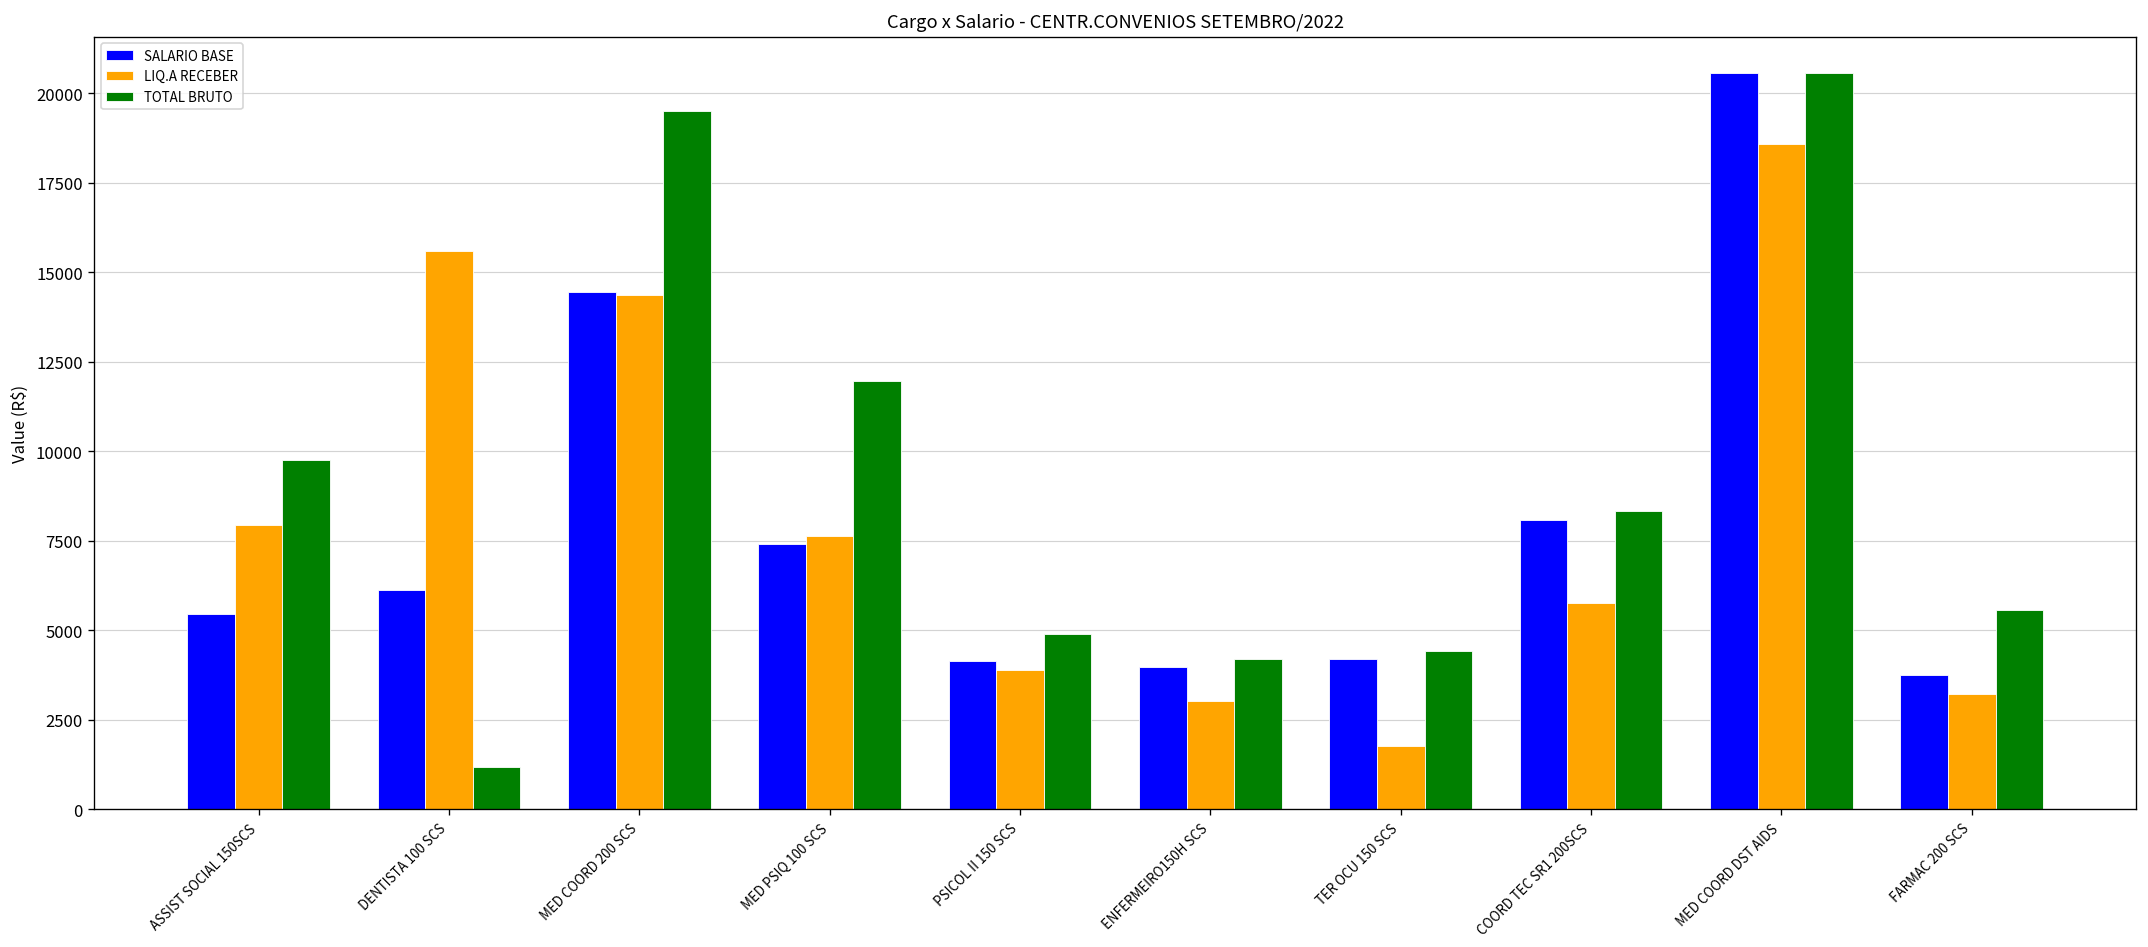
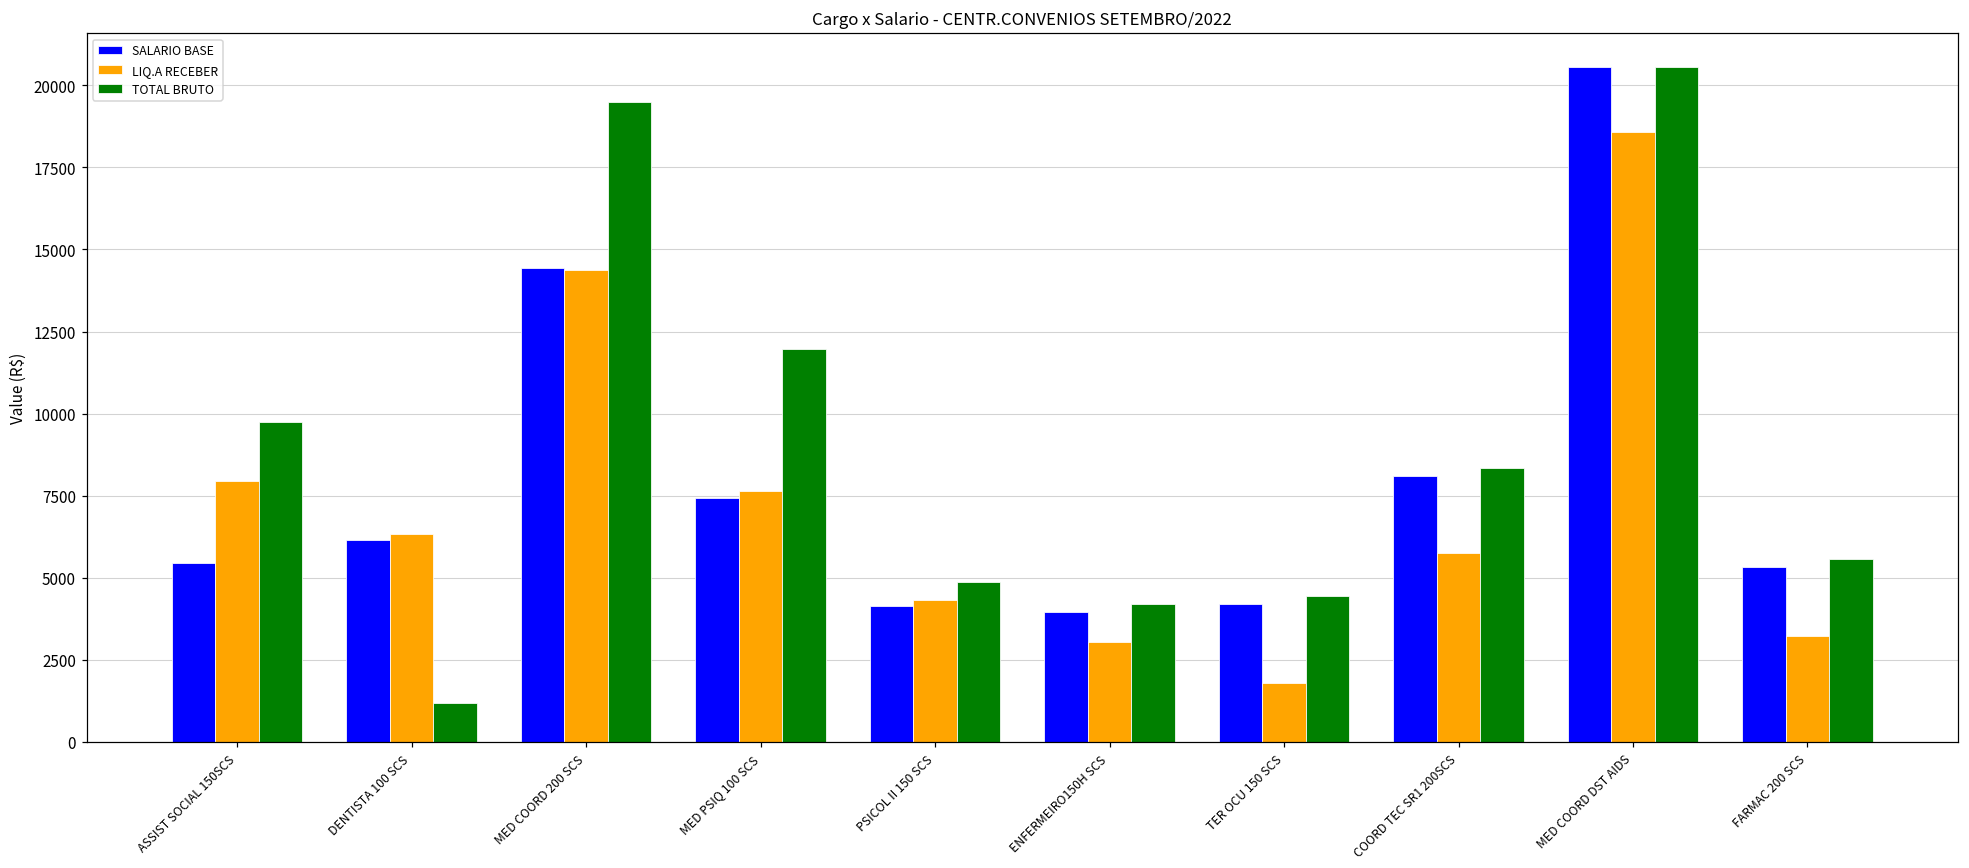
  {
    "SALARIO BASE": {
      "ASSIST SOCIAL 150SCS": 5500,
      "DENTISTA 100 SCS": 6100,
      "MED COORD 200 SCS": 14400,
      "MED PSIQ 100 SCS": 7400,
      "PSICOL II 150 SCS": 4200,
      "ENFERMEIRO150H SCS": 4000,
      "TER OCU 150 SCS": 4200,
      "COORD TEC SR1 200SCS": 8100,
      "MED COORD DST AIDS": 20600,
-     "FARMAC 200 SCS": 3700
+     "FARMAC 200 SCS": 5300
    },
    "LIQ.A RECEBER": {
      "ASSIST SOCIAL 150SCS": 7900,
-     "DENTISTA 100 SCS": 15600,
+     "DENTISTA 100 SCS": 6300,
      "MED COORD 200 SCS": 14400,
      "MED PSIQ 100 SCS": 7600,
-     "PSICOL II 150 SCS": 3900,
+     "PSICOL II 150 SCS": 4300,
      "ENFERMEIRO150H SCS": 3000,
      "TER OCU 150 SCS": 1800,
      "COORD TEC SR1 200SCS": 5800,
      "MED COORD DST AIDS": 18600,
      "FARMAC 200 SCS": 3200
    },
    "TOTAL BRUTO": {
      "ASSIST SOCIAL 150SCS": 9800,
      "DENTISTA 100 SCS": 1200,
      "MED COORD 200 SCS": 19500,
      "MED PSIQ 100 SCS": 12000,
      "PSICOL II 150 SCS": 4900,
      "ENFERMEIRO150H SCS": 4200,
      "TER OCU 150 SCS": 4400,
      "COORD TEC SR1 200SCS": 8300,
      "MED COORD DST AIDS": 20600,
      "FARMAC 200 SCS": 5600
    }
  }
